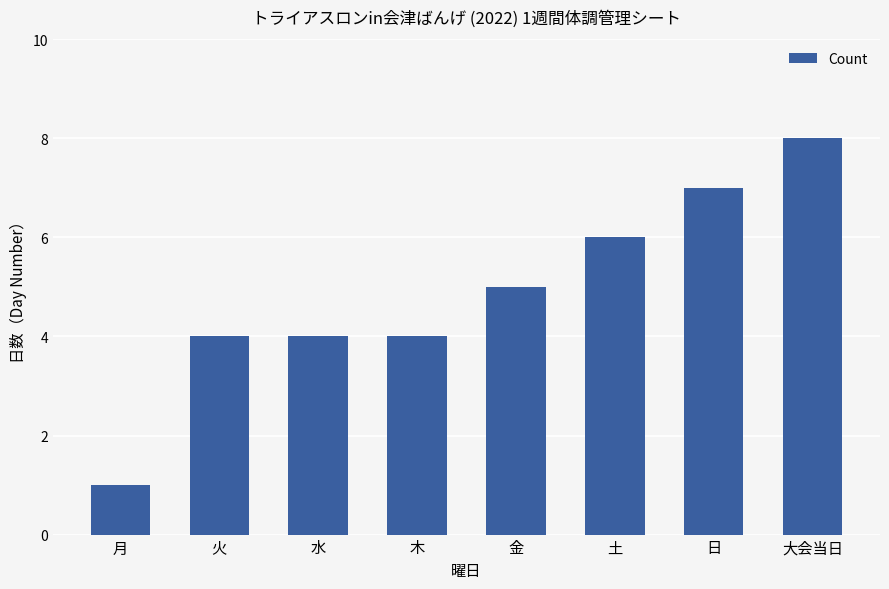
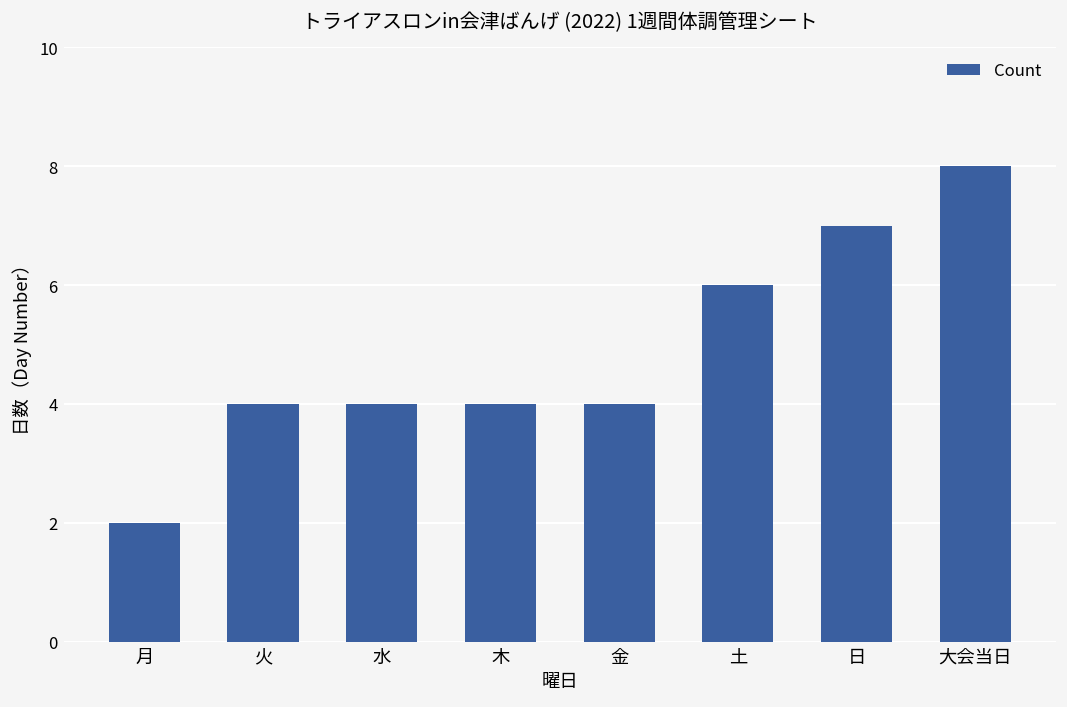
  {
-   "月": 1,
+   "月": 2,
    "火": 4,
    "水": 4,
    "木": 4,
-   "金": 5,
+   "金": 4,
    "土": 6,
    "日": 7,
    "大会当日": 8
  }
